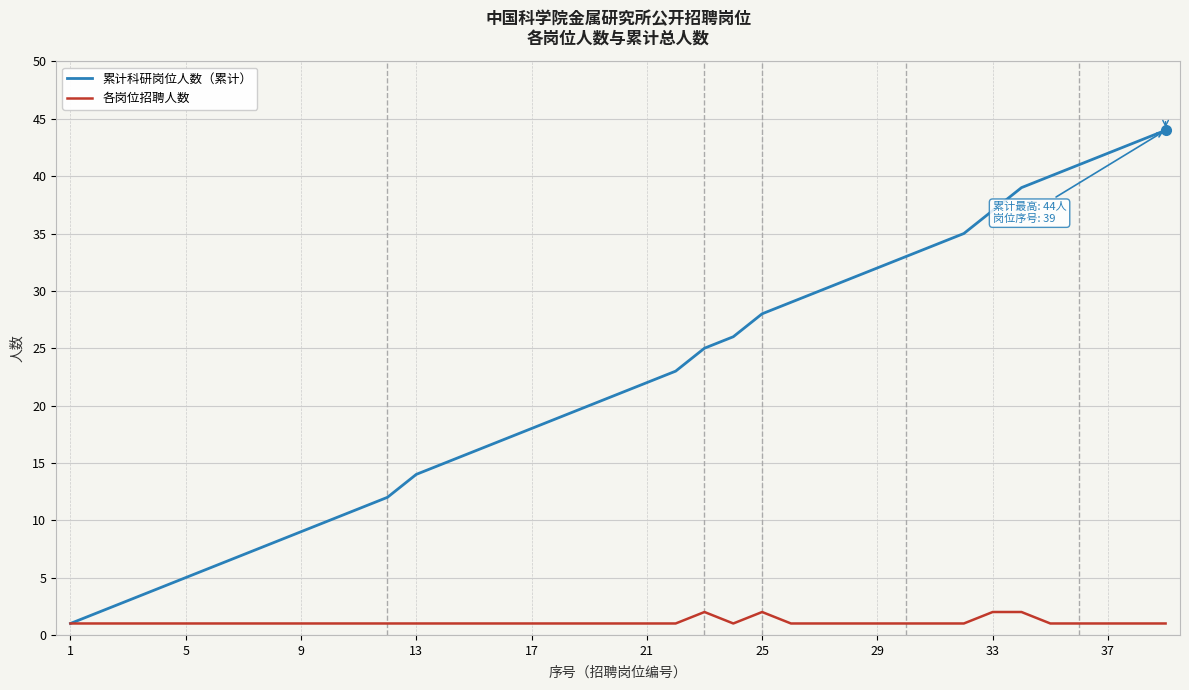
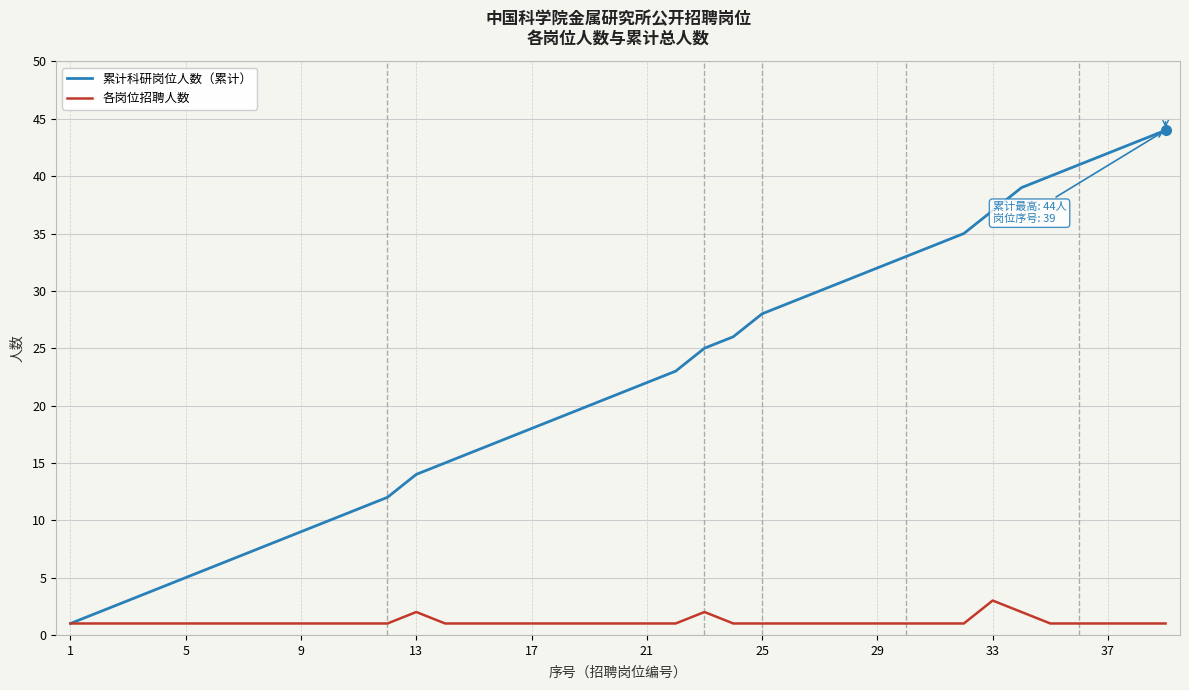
  {
    "各岗位招聘人数": {
      "5": 1,
      "9": 1,
-     "13": 1,
+     "13": 2,
      "17": 1,
      "21": 1,
-     "25": 2,
+     "25": 1,
      "29": 1,
-     "33": 2,
+     "33": 3,
      "37": 1
    }
  }
